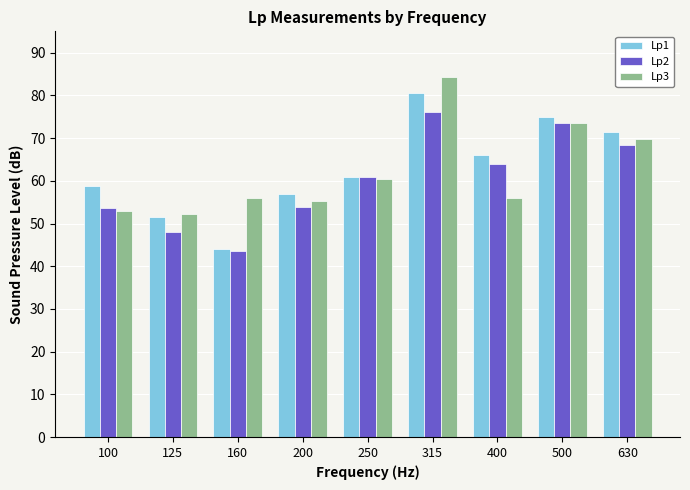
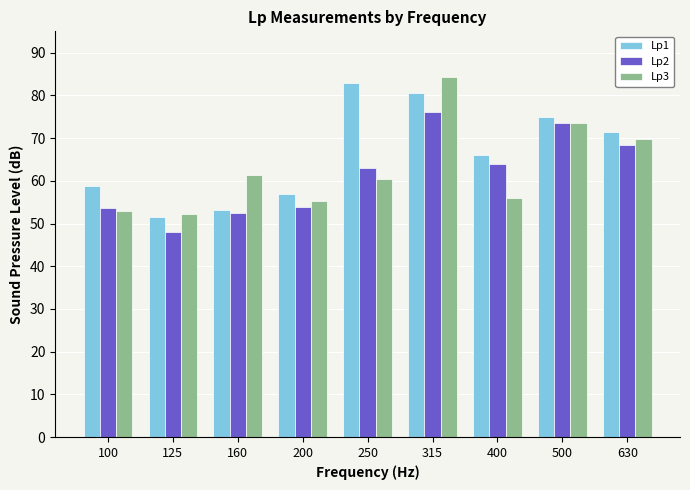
  {
    "Lp1": {
      "100": 59,
      "125": 51,
-     "160": 44,
+     "160": 53,
      "200": 57,
-     "250": 61,
+     "250": 83,
      "315": 81,
      "400": 66,
      "500": 75,
      "630": 71
    },
    "Lp2": {
      "100": 54,
      "125": 48,
-     "160": 44,
+     "160": 53,
      "200": 54,
-     "250": 61,
+     "250": 63,
      "315": 76,
      "400": 64,
      "500": 74,
      "630": 68
    },
    "Lp3": {
      "100": 53,
      "125": 52,
-     "160": 56,
+     "160": 61,
      "200": 55,
      "250": 61,
      "315": 84,
      "400": 56,
      "500": 73,
      "630": 70
    }
  }
